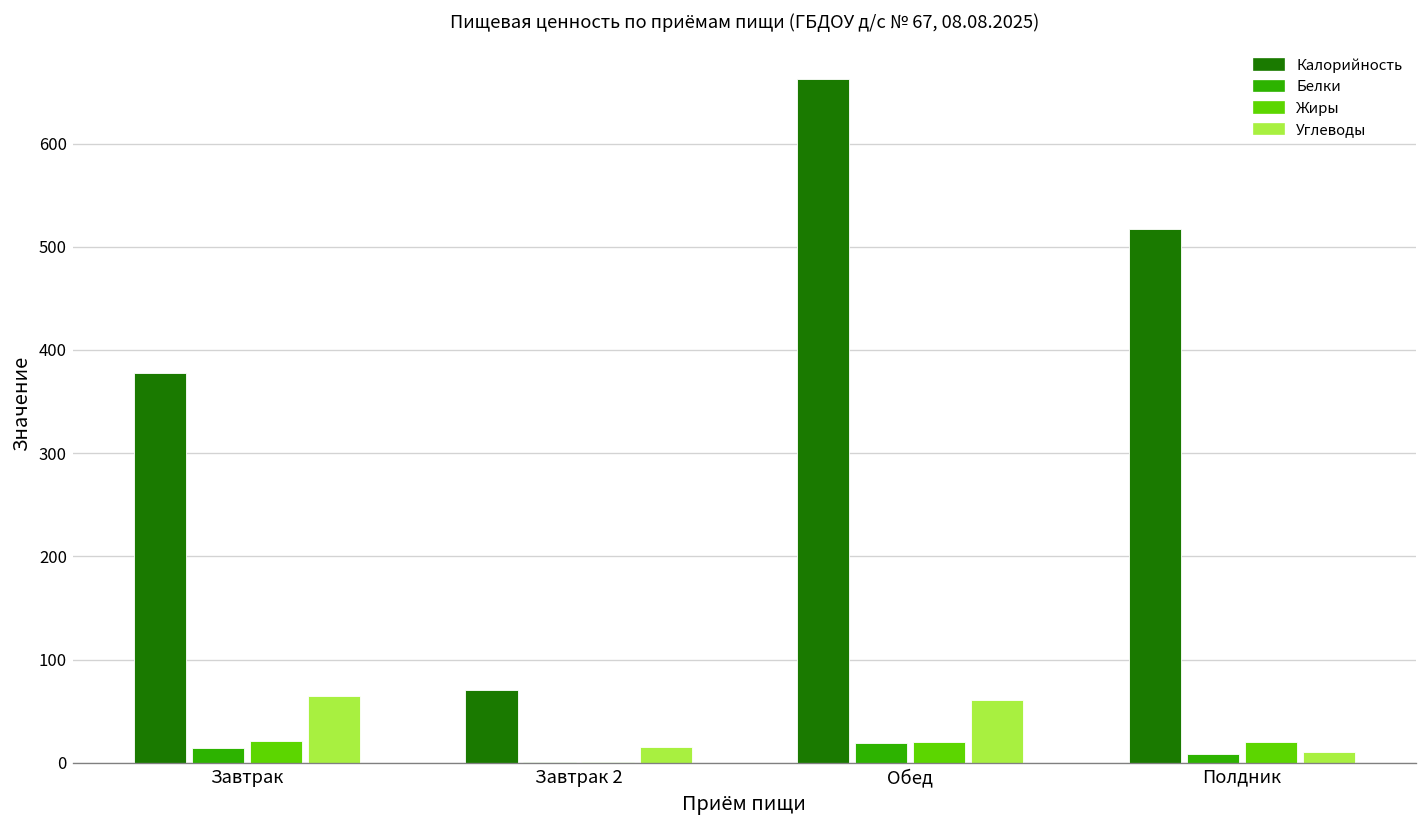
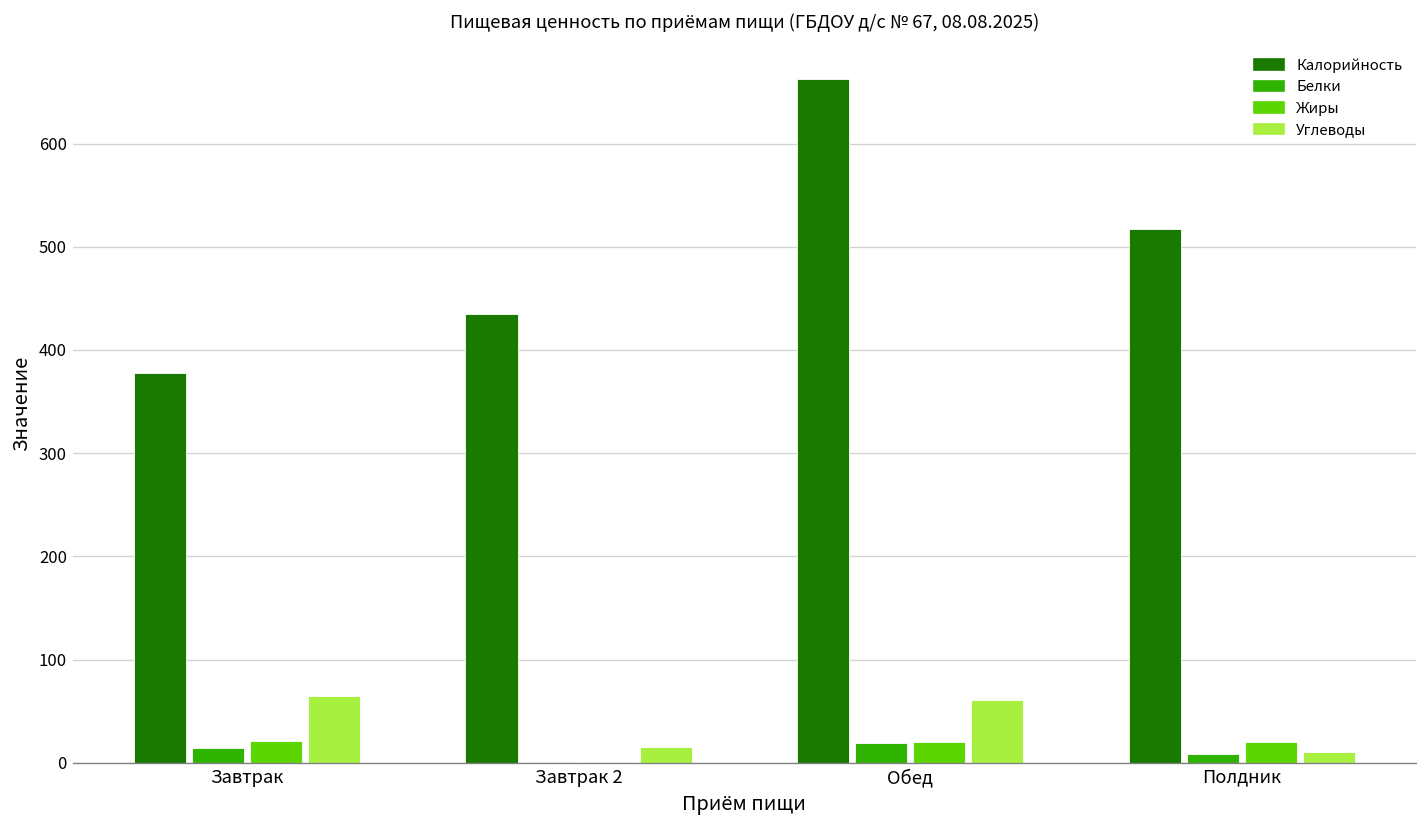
  {
    "Калорийность": {
      "Завтрак": 380,
-     "Завтрак 2": 70,
+     "Завтрак 2": 430,
      "Обед": 660,
      "Полдник": 520
    },
    "Углеводы": {
      "Завтрак": 60,
      "Завтрак 2": 20,
      "Обед": 60,
      "Полдник": 10
    }
  }
